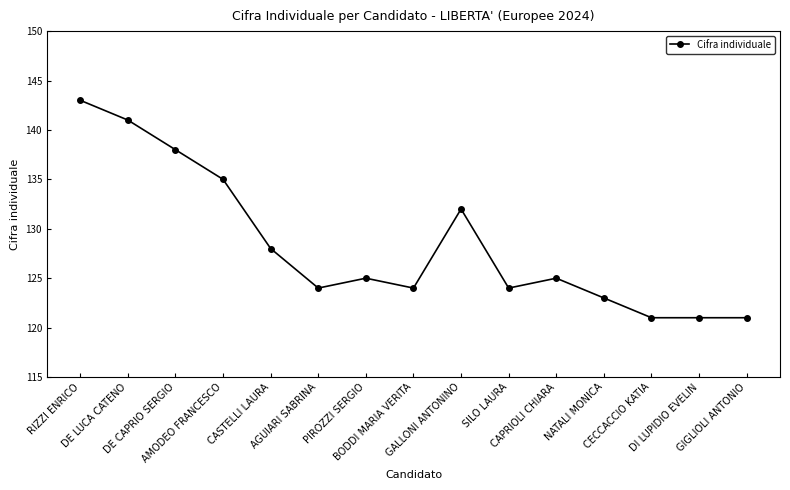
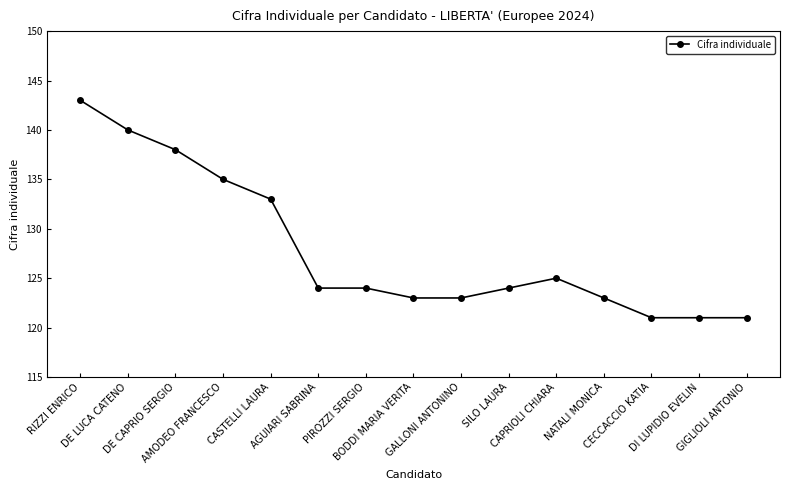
  {
    "RIZZI ENRICO": 143,
-   "DE LUCA CATENO": 141,
+   "DE LUCA CATENO": 140,
    "DE CAPRIO SERGIO": 138,
    "AMODEO FRANCESCO": 135,
-   "CASTELLI LAURA": 128,
+   "CASTELLI LAURA": 133,
    "AGUIARI SABRINA": 124,
-   "PIROZZI SERGIO": 125,
-   "BODDI MARIA VERITA": 124,
-   "GALLONI ANTONINO": 132,
+   "PIROZZI SERGIO": 124,
+   "BODDI MARIA VERITA": 123,
+   "GALLONI ANTONINO": 123,
    "SILO LAURA": 124,
    "CAPRIOLI CHIARA": 125,
    "NATALI MONICA": 123,
    "CECCACCIO KATIA": 121,
    "DI LUPIDIO EVELIN": 121,
    "GIGLIOLI ANTONIO": 121
  }
